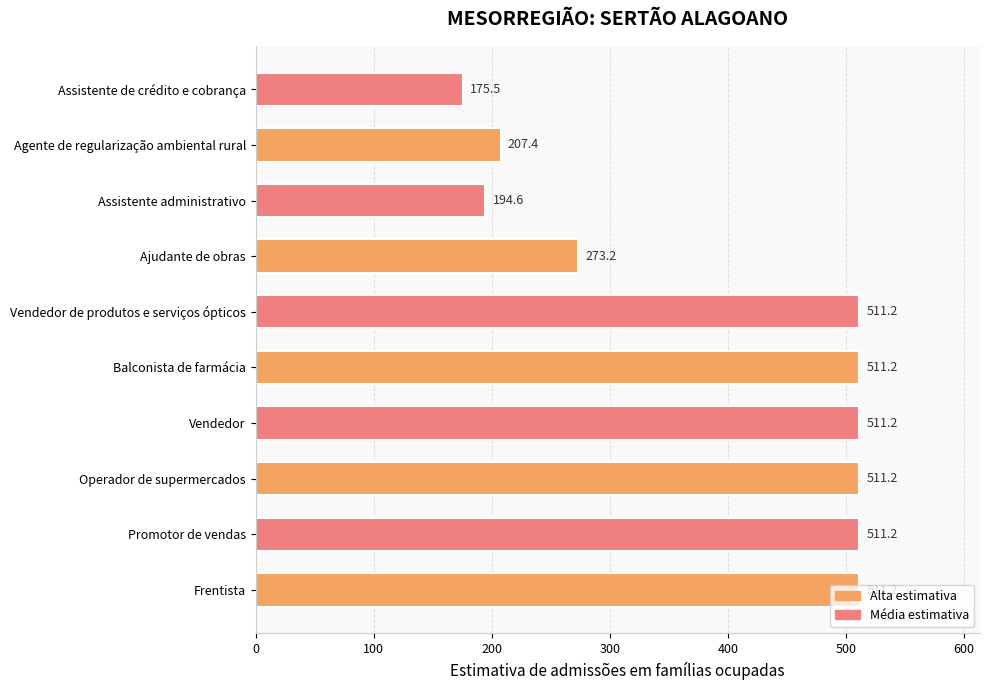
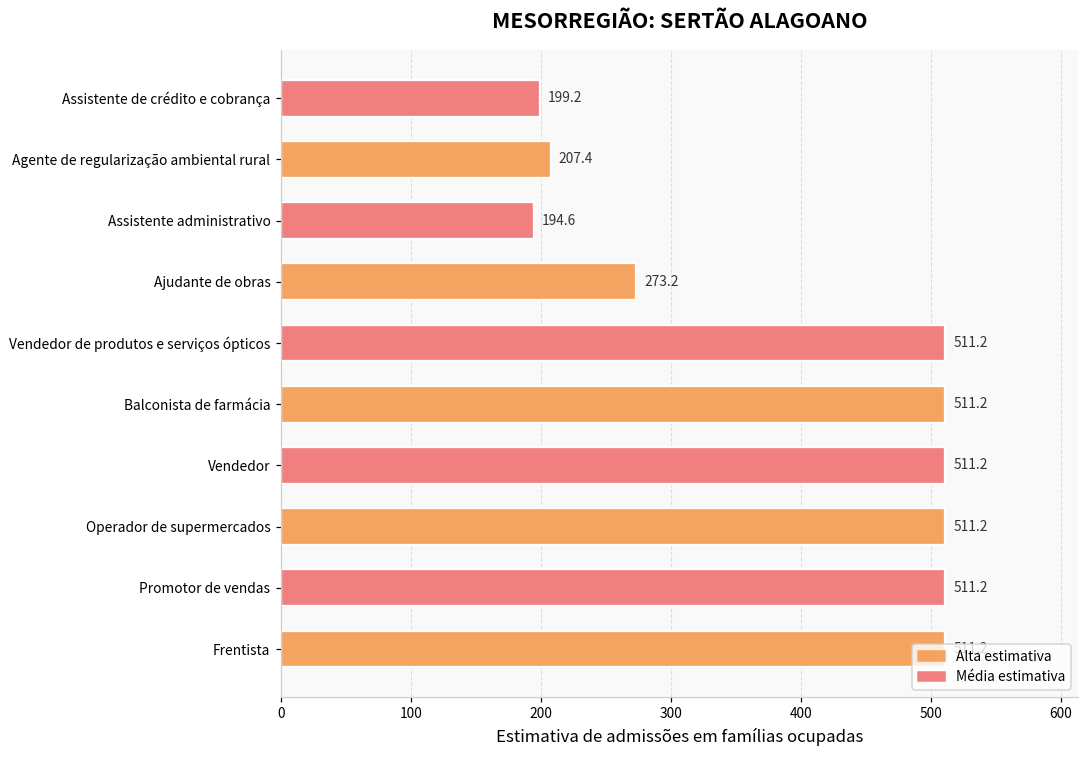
  {
-   "Assistente de crédito e cobrança": 175.5,
+   "Assistente de crédito e cobrança": 199.2,
    "Agente de regularização ambiental rural": 207.4,
    "Assistente administrativo": 194.6,
    "Ajudante de obras": 273.2,
    "Vendedor de produtos e serviços ópticos": 511.2,
    "Balconista de farmácia": 511.2,
    "Vendedor": 511.2,
    "Operador de supermercados": 511.2,
    "Promotor de vendas": 511.2
  }
